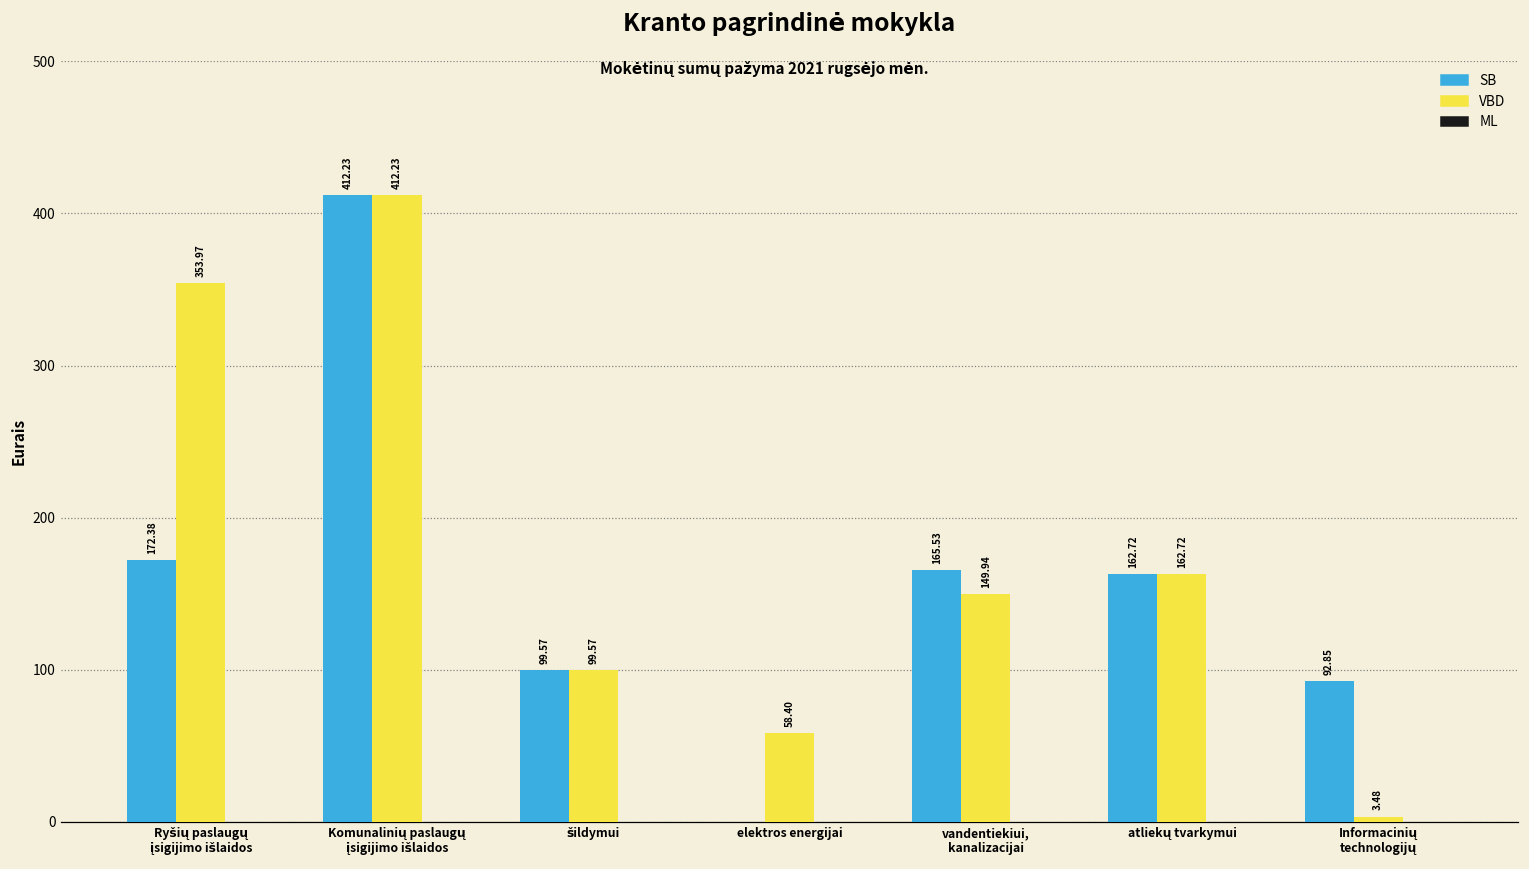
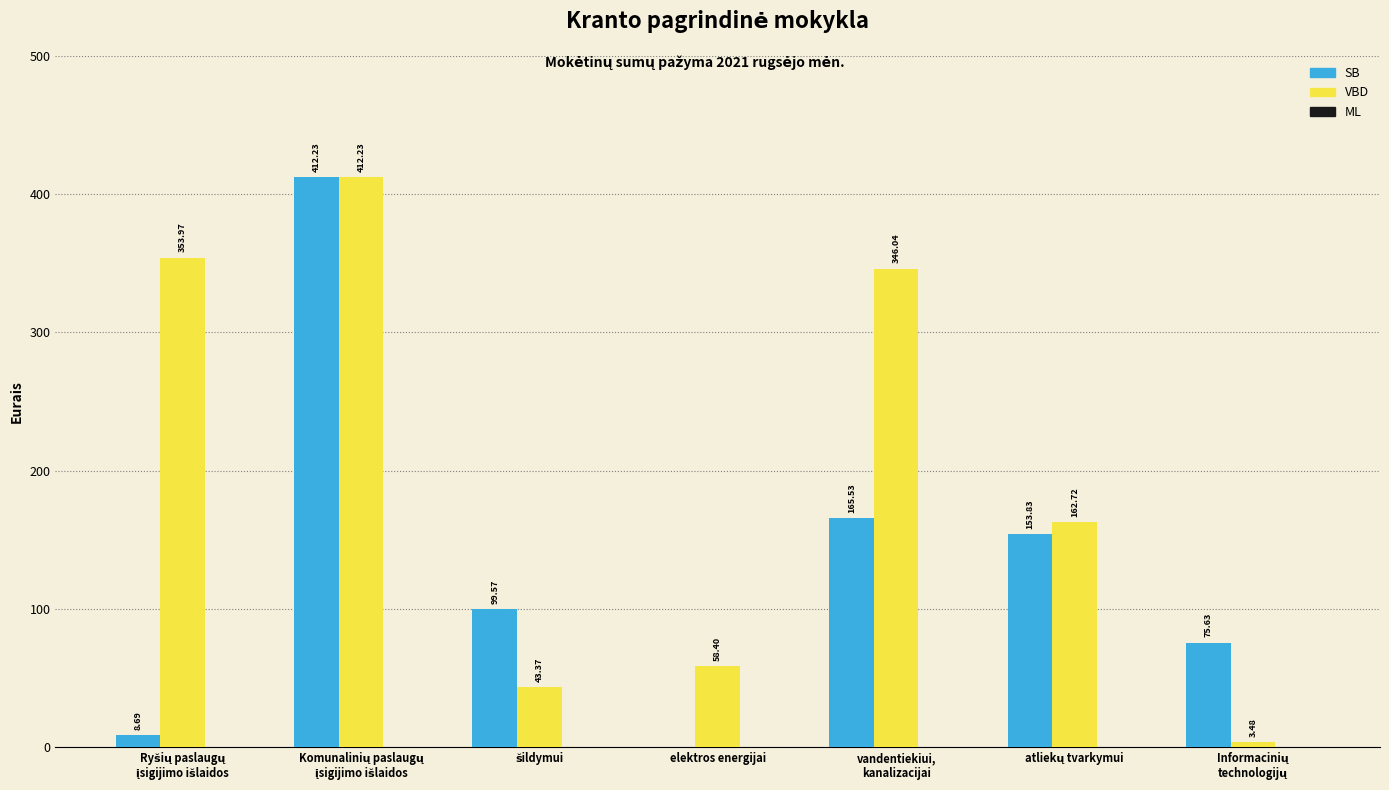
  {
    "SB": {
-     "Ryšių paslaugų įsigijimo išlaidos": 172.38,
+     "Ryšių paslaugų įsigijimo išlaidos": 8.69,
      "Komunalinių paslaugų įsigijimo išlaidos": 412.23,
      "šildymui": 99.57,
      "vandentiekiui, kanalizacijai": 165.53,
-     "atliekų tvarkymui": 162.72,
-     "Informacinių technologijų": 92.85
+     "atliekų tvarkymui": 153.83,
+     "Informacinių technologijų": 75.63
    },
    "VBD": {
      "Ryšių paslaugų įsigijimo išlaidos": 353.97,
      "Komunalinių paslaugų įsigijimo išlaidos": 412.23,
-     "šildymui": 99.57,
+     "šildymui": 43.37,
      "elektros energijai": 58.40,
-     "vandentiekiui, kanalizacijai": 149.94,
+     "vandentiekiui, kanalizacijai": 346.04,
      "atliekų tvarkymui": 162.72,
      "Informacinių technologijų": 3.48
    },
    "ML": {
      "Ryšių paslaugų įsigijimo išlaidos": 0,
      "Komunalinių paslaugų įsigijimo išlaidos": 0,
      "šildymui": 0,
      "elektros energijai": 0,
      "vandentiekiui, kanalizacijai": 0,
      "atliekų tvarkymui": 0,
      "Informacinių technologijų": 0
    }
  }
